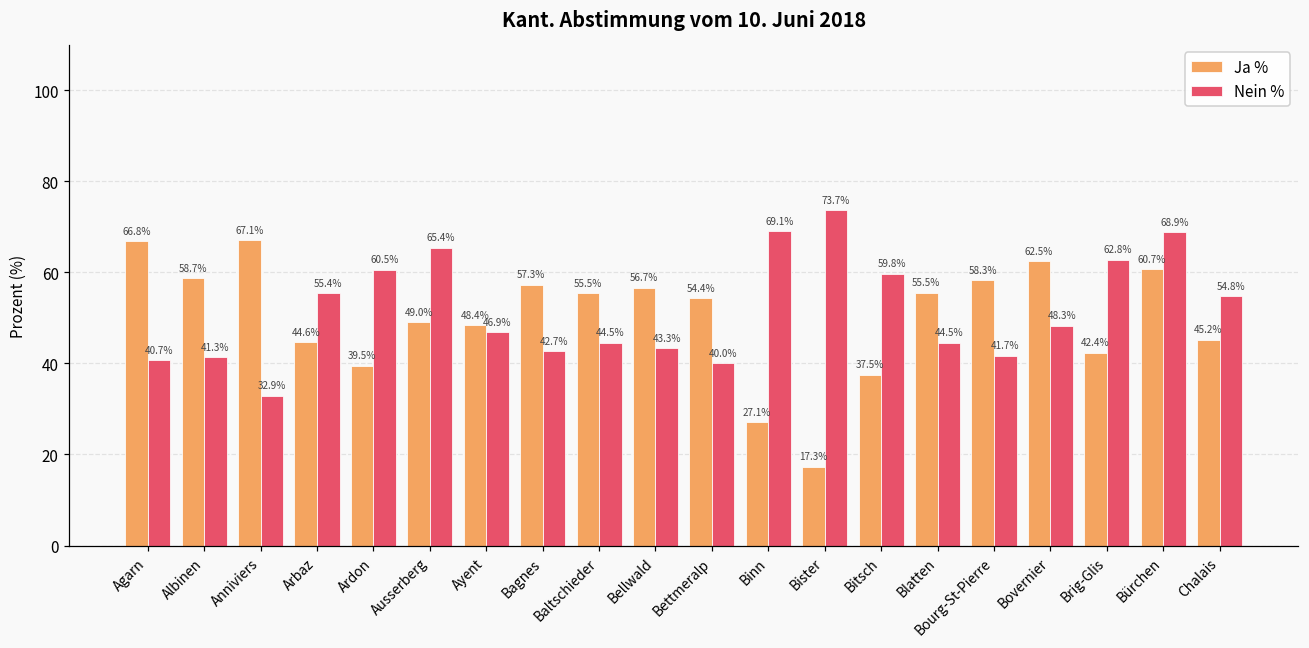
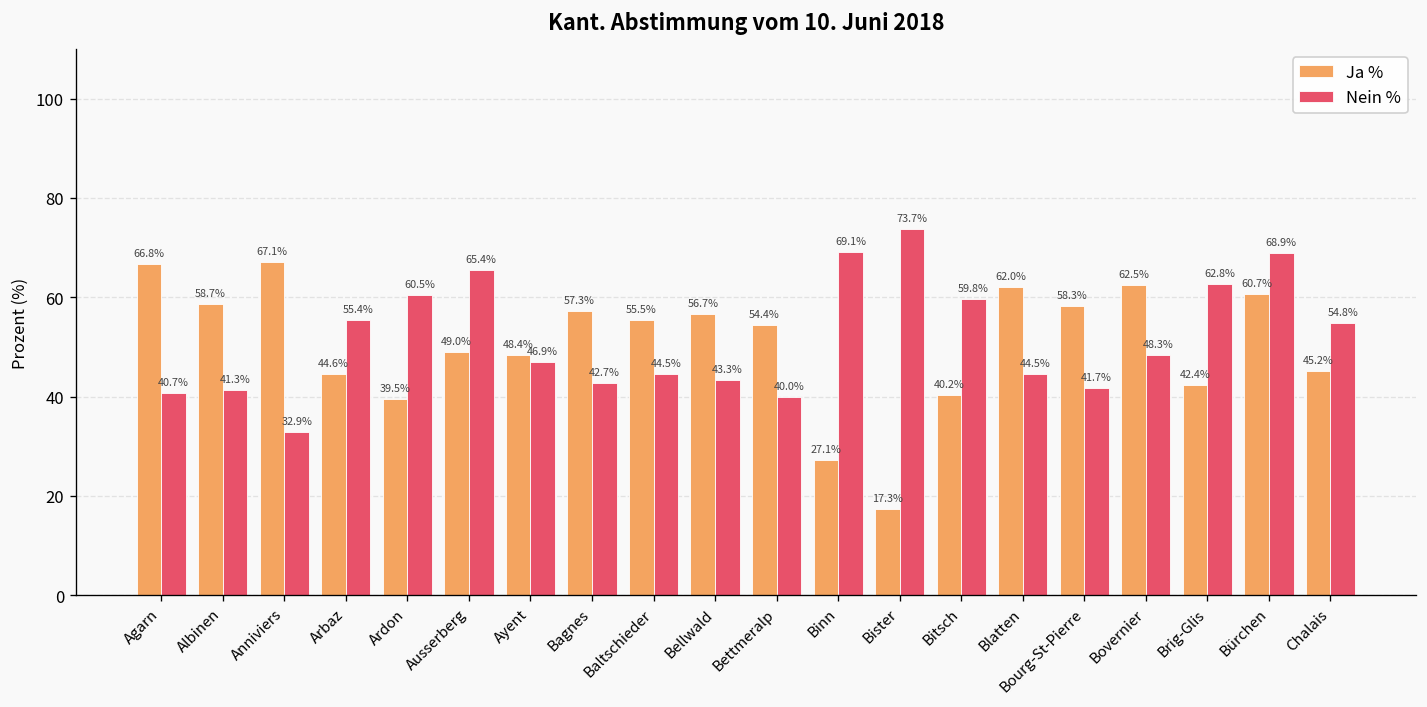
  {
    "Ja %": {
      "Agarn": "66.8%",
      "Albinen": "58.7%",
      "Anniviers": "67.1%",
      "Arbaz": "44.6%",
      "Ardon": "39.5%",
      "Ausserberg": "49.0%",
      "Ayent": "48.4%",
      "Bagnes": "57.3%",
      "Baltschieder": "55.5%",
      "Bellwald": "56.7%",
      "Bettmeralp": "54.4%",
      "Binn": "27.1%",
      "Bister": "17.3%",
-     "Bitsch": "37.5%",
-     "Blatten": "55.5%",
+     "Bitsch": "40.2%",
+     "Blatten": "62.0%",
      "Bourg-St-Pierre": "58.3%",
      "Bovernier": "62.5%",
      "Brig-Glis": "42.4%",
      "Bürchen": "60.7%",
      "Chalais": "45.2%"
    },
    "Nein %": {
      "Agarn": "40.7%",
      "Albinen": "41.3%",
      "Anniviers": "32.9%",
      "Arbaz": "55.4%",
      "Ardon": "60.5%",
      "Ausserberg": "65.4%",
      "Ayent": "46.9%",
      "Bagnes": "42.7%",
      "Baltschieder": "44.5%",
      "Bellwald": "43.3%",
      "Bettmeralp": "40.0%",
      "Binn": "69.1%",
      "Bister": "73.7%",
      "Bitsch": "59.8%",
      "Blatten": "44.5%",
      "Bourg-St-Pierre": "41.7%",
      "Bovernier": "48.3%",
      "Brig-Glis": "62.8%",
      "Bürchen": "68.9%",
      "Chalais": "54.8%"
    }
  }
